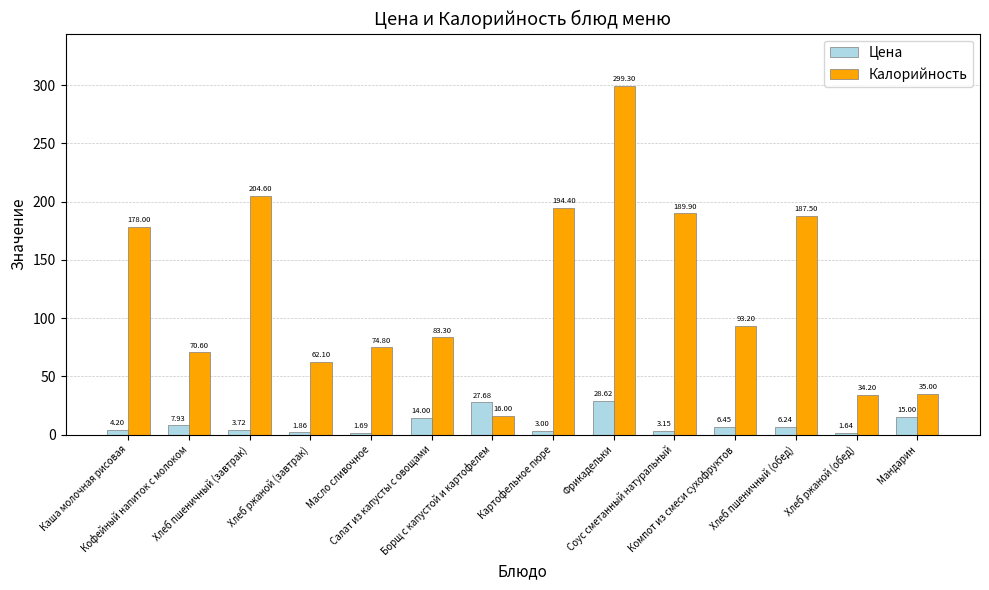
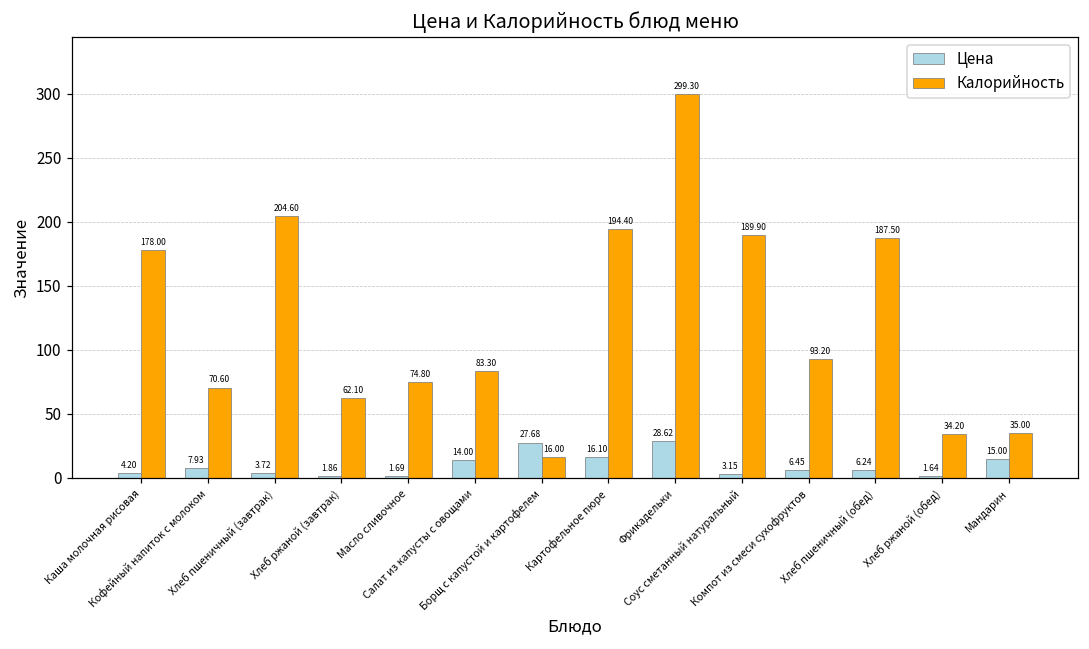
  {
    "Цена": {
      "Каша молочная рисовая": 4.20,
      "Кофейный напиток с молоком": 7.93,
      "Хлеб пшеничный (завтрак)": 3.72,
      "Хлеб ржаной (завтрак)": 1.86,
      "Масло сливочное": 1.69,
      "Салат из капусты с овощами": 14.00,
      "Борщ с капустой и картофелем": 27.68,
-     "Картофельное пюре": 3.00,
+     "Картофельное пюре": 16.10,
      "Фрикадельки": 28.62,
      "Соус сметанный натуральный": 3.15,
      "Компот из смеси сухофруктов": 6.45,
      "Хлеб пшеничный (обед)": 6.24,
      "Хлеб ржаной (обед)": 1.64,
      "Мандарин": 15.00
    },
    "Калорийность": {
      "Каша молочная рисовая": 178.00,
      "Кофейный напиток с молоком": 70.60,
      "Хлеб пшеничный (завтрак)": 204.60,
      "Хлеб ржаной (завтрак)": 62.10,
      "Масло сливочное": 74.80,
      "Салат из капусты с овощами": 83.30,
      "Борщ с капустой и картофелем": 16.00,
      "Картофельное пюре": 194.40,
      "Фрикадельки": 299.30,
      "Соус сметанный натуральный": 189.90,
      "Компот из смеси сухофруктов": 93.20,
      "Хлеб пшеничный (обед)": 187.50,
      "Хлеб ржаной (обед)": 34.20,
      "Мандарин": 35.00
    }
  }
